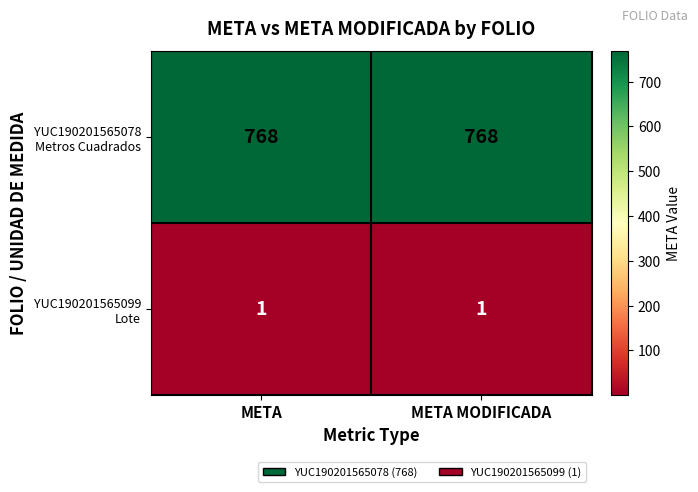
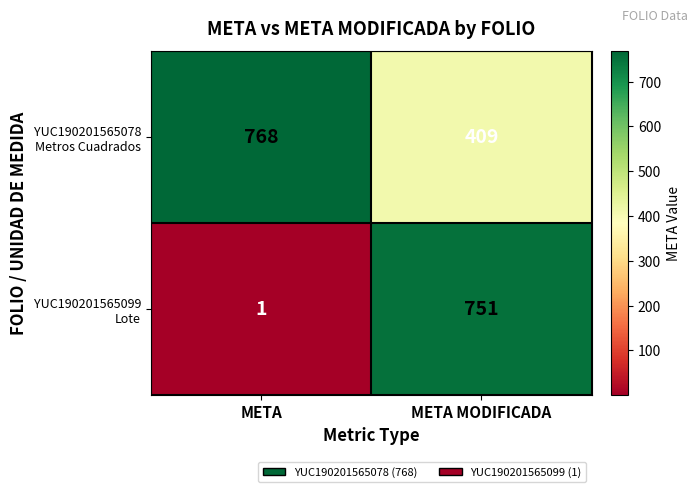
  {
    "YUC190201565078 Metros Cuadrados": {
      "META": 768,
-     "META MODIFICADA": 768
+     "META MODIFICADA": 409
    },
    "YUC190201565099 Lote": {
      "META": 1,
-     "META MODIFICADA": 1
+     "META MODIFICADA": 751
    }
  }
